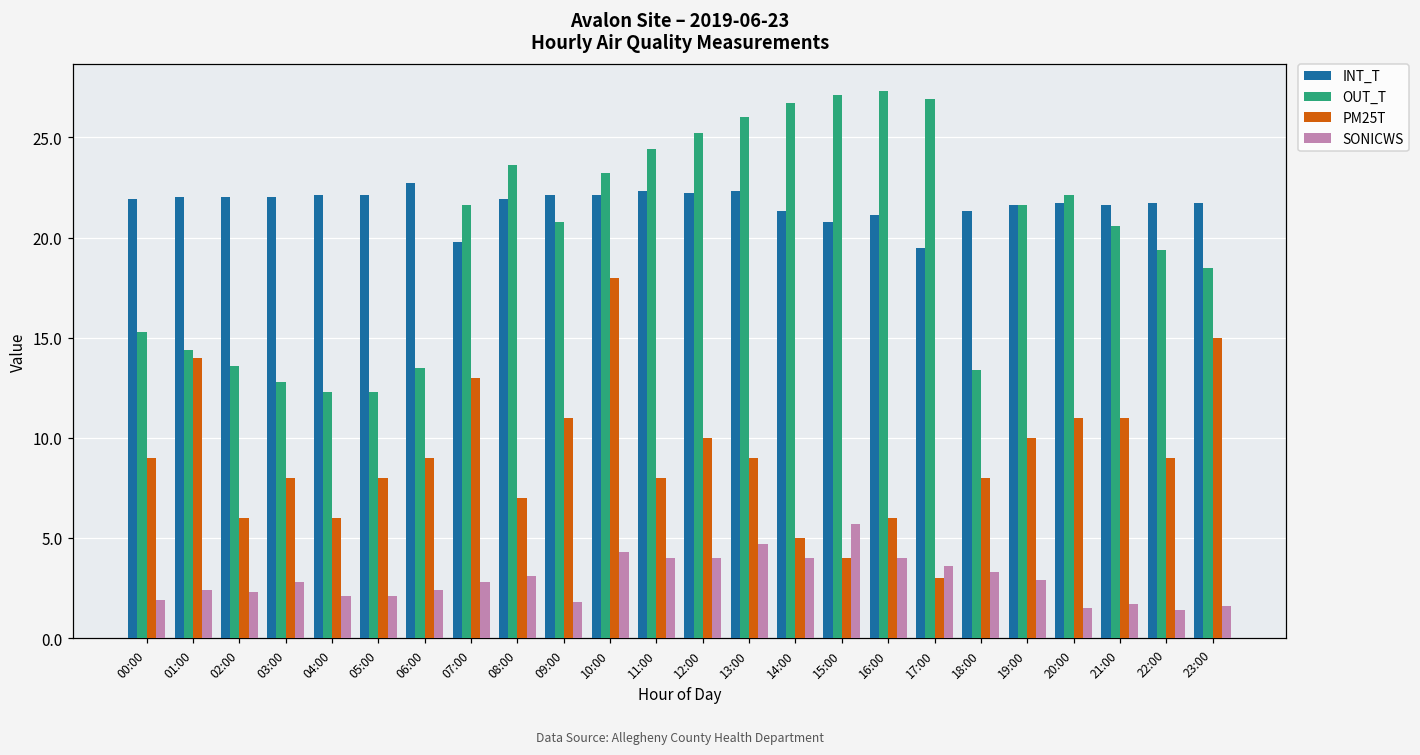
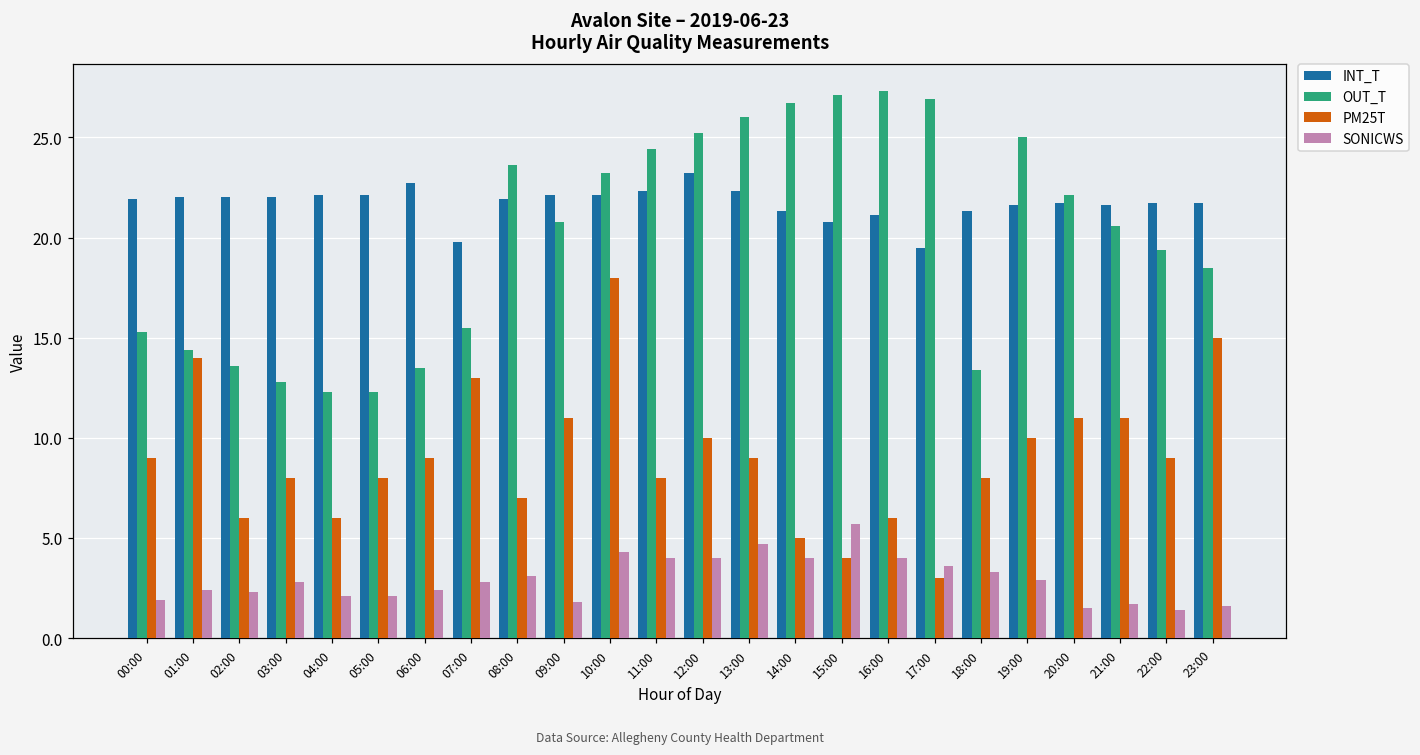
  {
    "INT_T": {
      "00:00": 21.9,
      "01:00": 22.0,
      "02:00": 22.0,
      "03:00": 22.0,
      "04:00": 22.1,
      "05:00": 22.1,
      "06:00": 22.7,
      "07:00": 19.8,
      "08:00": 21.9,
      "09:00": 22.1,
      "10:00": 22.1,
      "11:00": 22.3,
-     "12:00": 22.2,
+     "12:00": 23.2,
      "13:00": 22.3,
      "14:00": 21.3,
      "15:00": 20.8,
      "16:00": 21.1,
      "17:00": 19.5,
      "18:00": 21.3,
      "19:00": 21.6,
      "20:00": 21.7,
      "21:00": 21.6,
      "22:00": 21.7,
      "23:00": 21.7
    },
    "OUT_T": {
      "00:00": 15.3,
      "01:00": 14.4,
      "02:00": 13.6,
      "03:00": 12.8,
      "04:00": 12.3,
      "05:00": 12.3,
      "06:00": 13.5,
-     "07:00": 21.6,
+     "07:00": 15.5,
      "08:00": 23.6,
      "09:00": 20.8,
      "10:00": 23.2,
      "11:00": 24.4,
      "12:00": 25.2,
      "13:00": 26.0,
      "14:00": 26.7,
      "15:00": 27.1,
      "16:00": 27.3,
      "17:00": 26.9,
      "18:00": 13.4,
-     "19:00": 21.6,
+     "19:00": 25.0,
      "20:00": 22.1,
      "21:00": 20.6,
      "22:00": 19.4,
      "23:00": 18.5
    },
    "PM25T": {
      "00:00": 9.0,
      "01:00": 14.0,
      "02:00": 6.0,
      "03:00": 8.0,
      "04:00": 6.0,
      "05:00": 8.0,
      "06:00": 9.0,
      "07:00": 13.0,
      "08:00": 7.0,
      "09:00": 11.0,
      "10:00": 18.0,
      "11:00": 8.0,
      "12:00": 10.0,
      "13:00": 9.0,
      "14:00": 5.0,
      "15:00": 4.0,
      "16:00": 6.0,
      "17:00": 3.0,
      "18:00": 8.0,
      "19:00": 10.0,
      "20:00": 11.0,
      "21:00": 11.0,
      "22:00": 9.0,
      "23:00": 15.0
    },
    "SONICWS": {
      "00:00": 1.9,
      "01:00": 2.4,
      "02:00": 2.3,
      "03:00": 2.8,
      "04:00": 2.1,
      "05:00": 2.1,
      "06:00": 2.4,
      "07:00": 2.8,
      "08:00": 3.1,
      "09:00": 1.8,
      "10:00": 4.3,
      "11:00": 4.0,
      "12:00": 4.0,
      "13:00": 4.7,
      "14:00": 4.0,
      "15:00": 5.7,
      "16:00": 4.0,
      "17:00": 3.6,
      "18:00": 3.3,
      "19:00": 2.9,
      "20:00": 1.5,
      "21:00": 1.7,
      "22:00": 1.4,
      "23:00": 1.6
    }
  }
